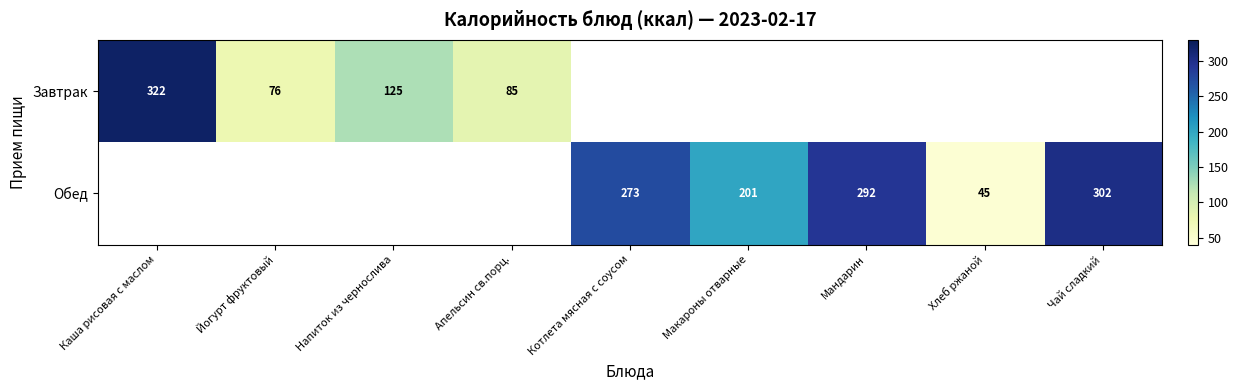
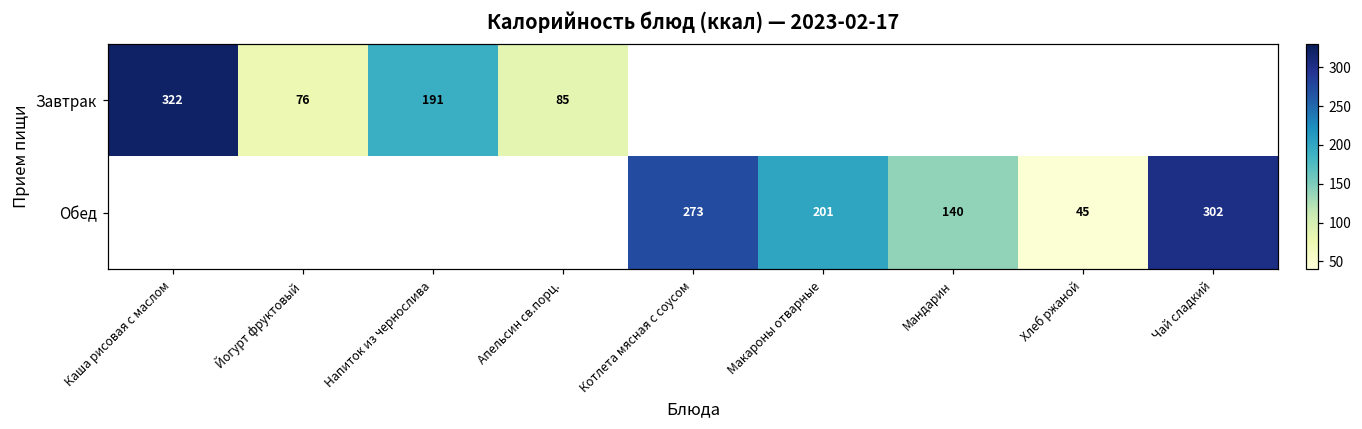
  {
    "Завтрак": {
      "Каша рисовая с маслом": 322,
      "Йогурт фруктовый": 76,
-     "Напиток из чернослива": 125,
+     "Напиток из чернослива": 191,
      "Апельсин св.порц.": 85
    },
    "Обед": {
      "Котлета мясная с соусом": 273,
      "Макароны отварные": 201,
-     "Мандарин": 292,
+     "Мандарин": 140,
      "Хлеб ржаной": 45,
      "Чай сладкий": 302
    }
  }
